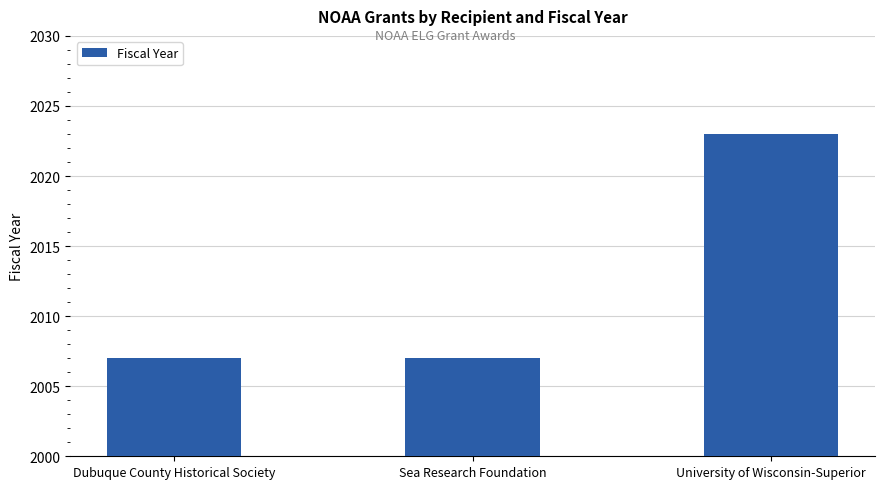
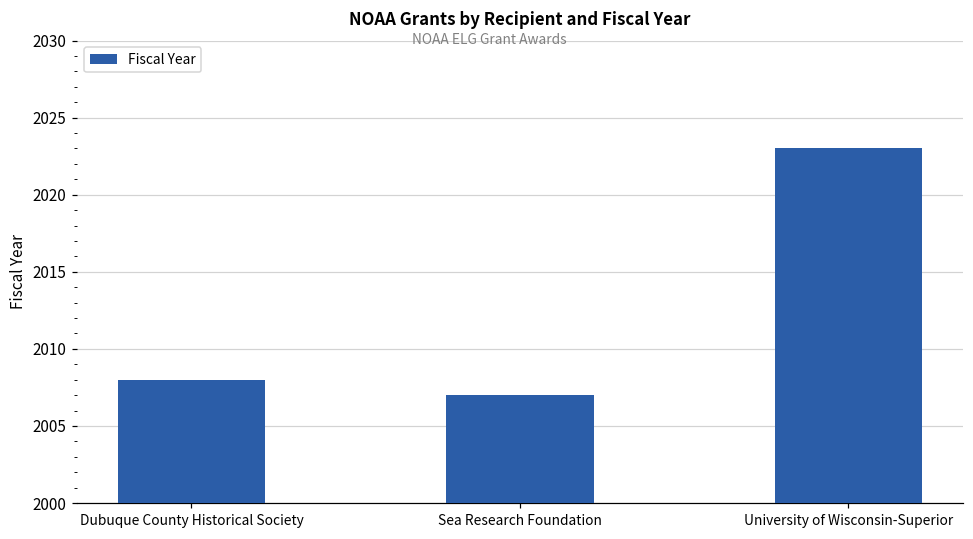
  {
-   "Dubuque County Historical Society": 2007,
+   "Dubuque County Historical Society": 2008,
    "Sea Research Foundation": 2007,
    "University of Wisconsin-Superior": 2023
  }
